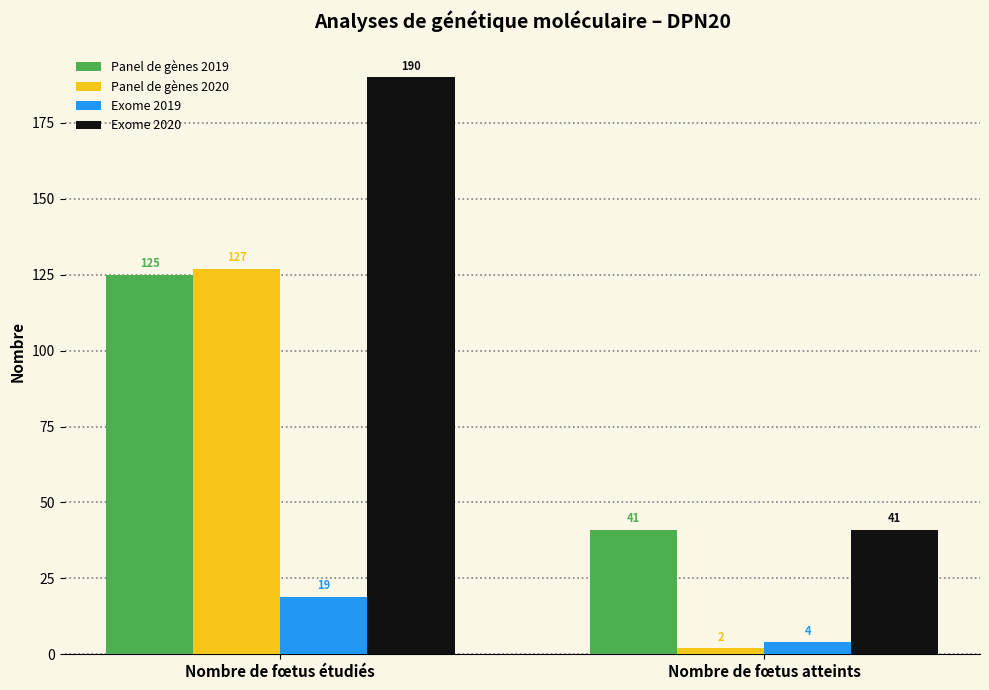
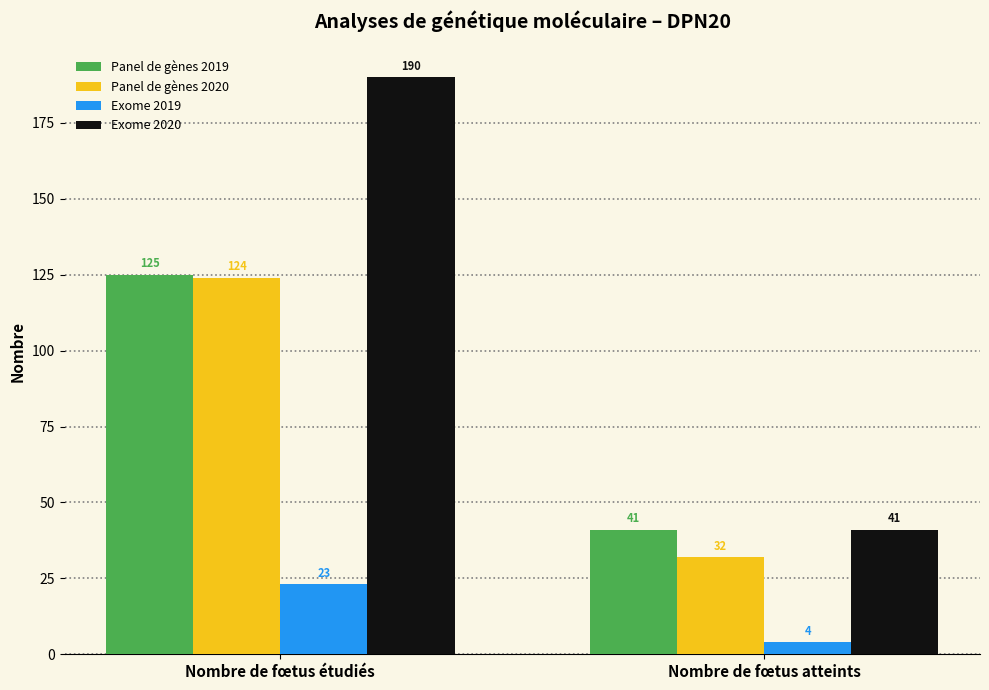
  {
    "Panel de gènes 2019": {
      "Nombre de fœtus étudiés": 125,
      "Nombre de fœtus atteints": 41
    },
    "Panel de gènes 2020": {
-     "Nombre de fœtus étudiés": 127,
-     "Nombre de fœtus atteints": 2
+     "Nombre de fœtus étudiés": 124,
+     "Nombre de fœtus atteints": 32
    },
    "Exome 2019": {
-     "Nombre de fœtus étudiés": 19,
+     "Nombre de fœtus étudiés": 23,
      "Nombre de fœtus atteints": 4
    },
    "Exome 2020": {
      "Nombre de fœtus étudiés": 190,
      "Nombre de fœtus atteints": 41
    }
  }
